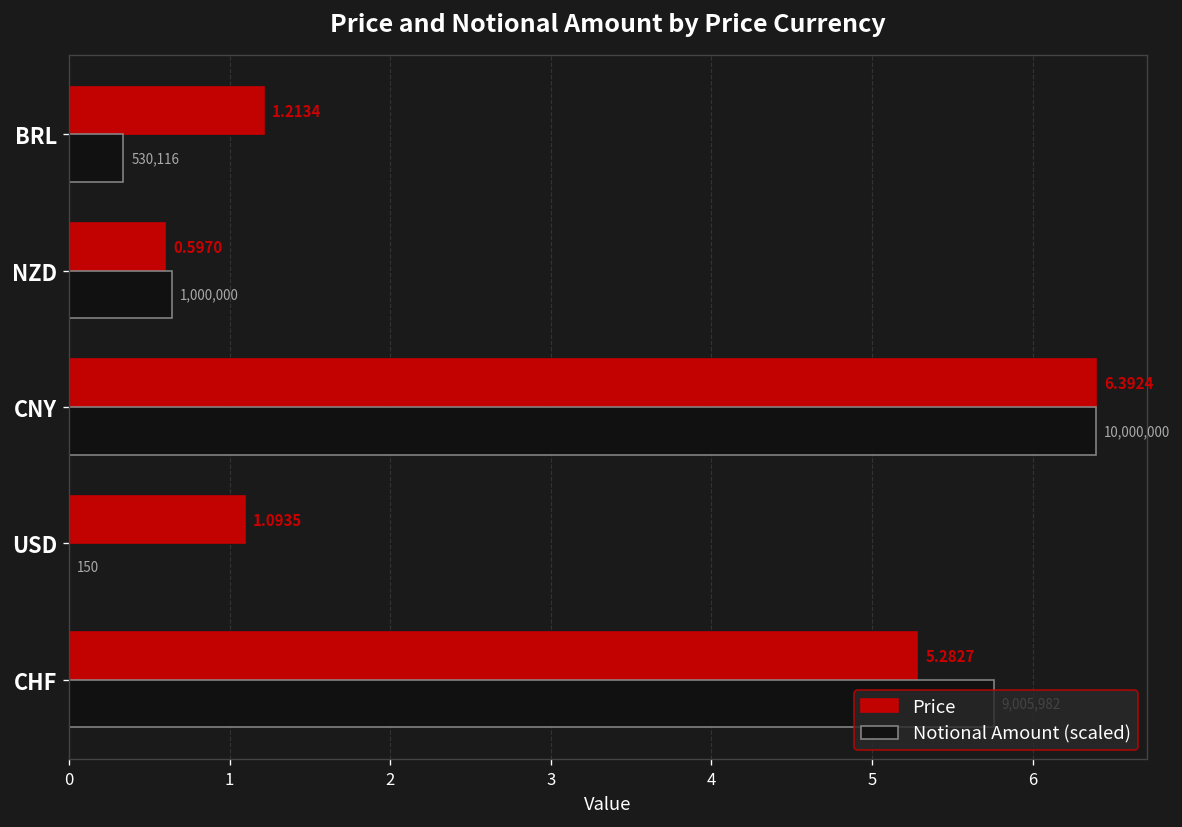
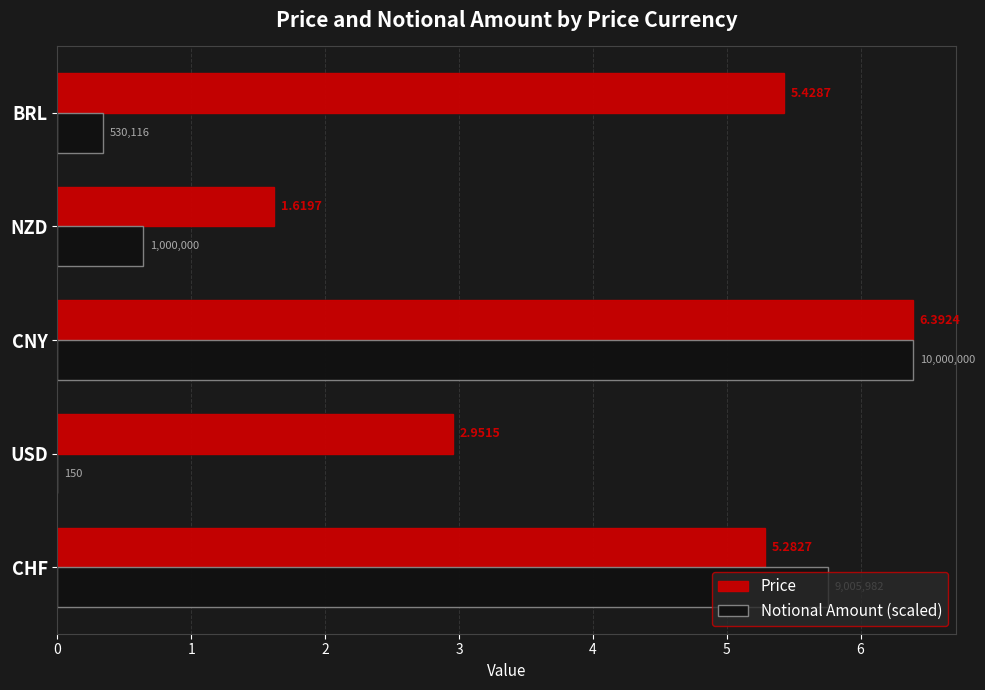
  {
    "Price": {
-     "BRL": 1.2134,
-     "NZD": 0.5970,
+     "BRL": 5.4287,
+     "NZD": 1.6197,
      "CNY": 6.3924,
-     "USD": 1.0935,
+     "USD": 2.9515,
      "CHF": 5.2827
    }
  }
